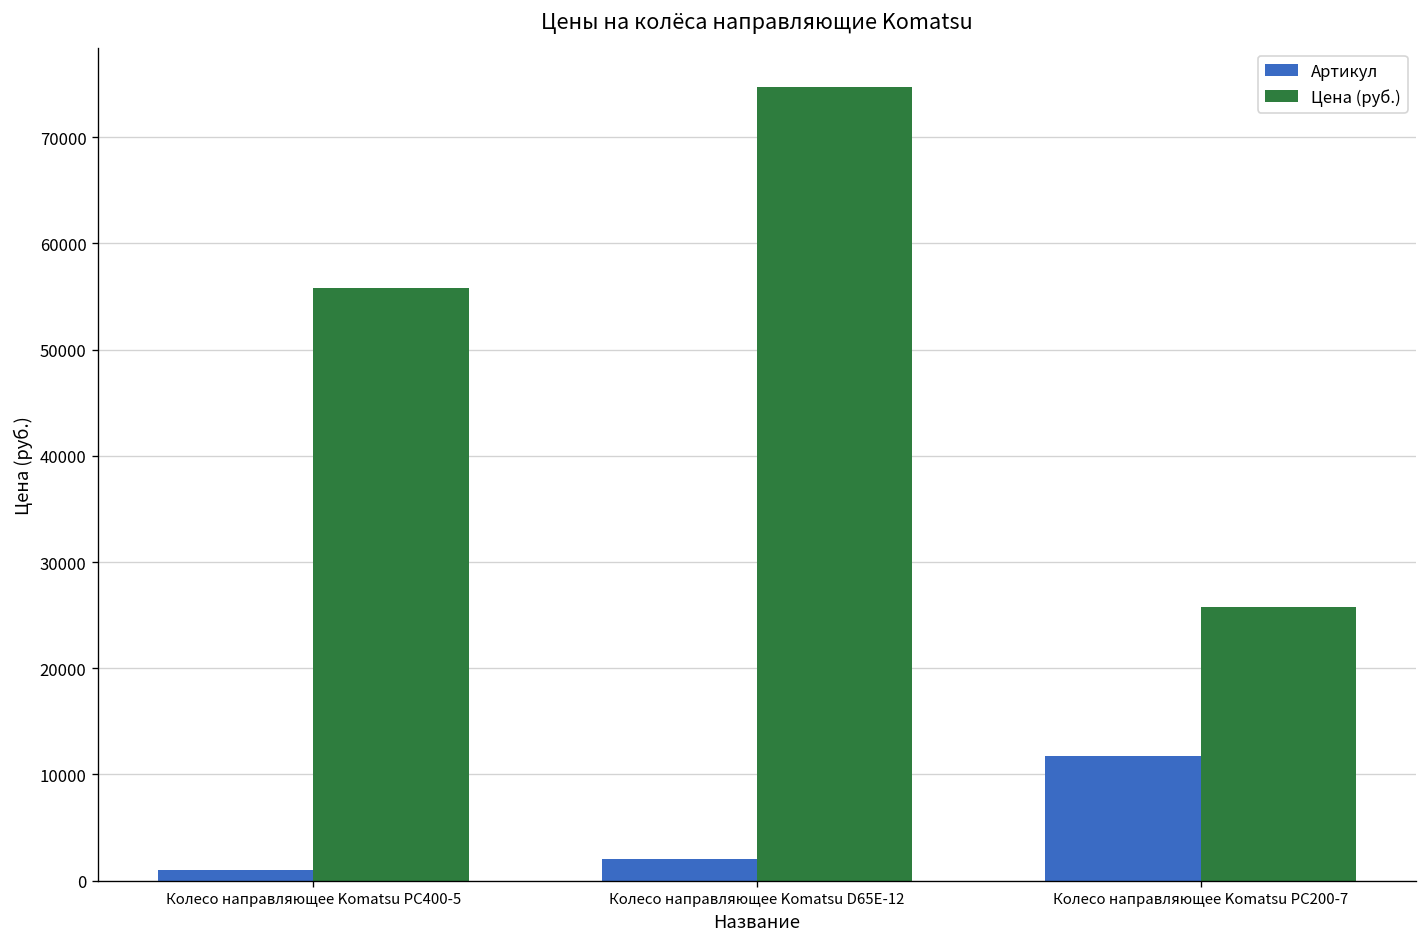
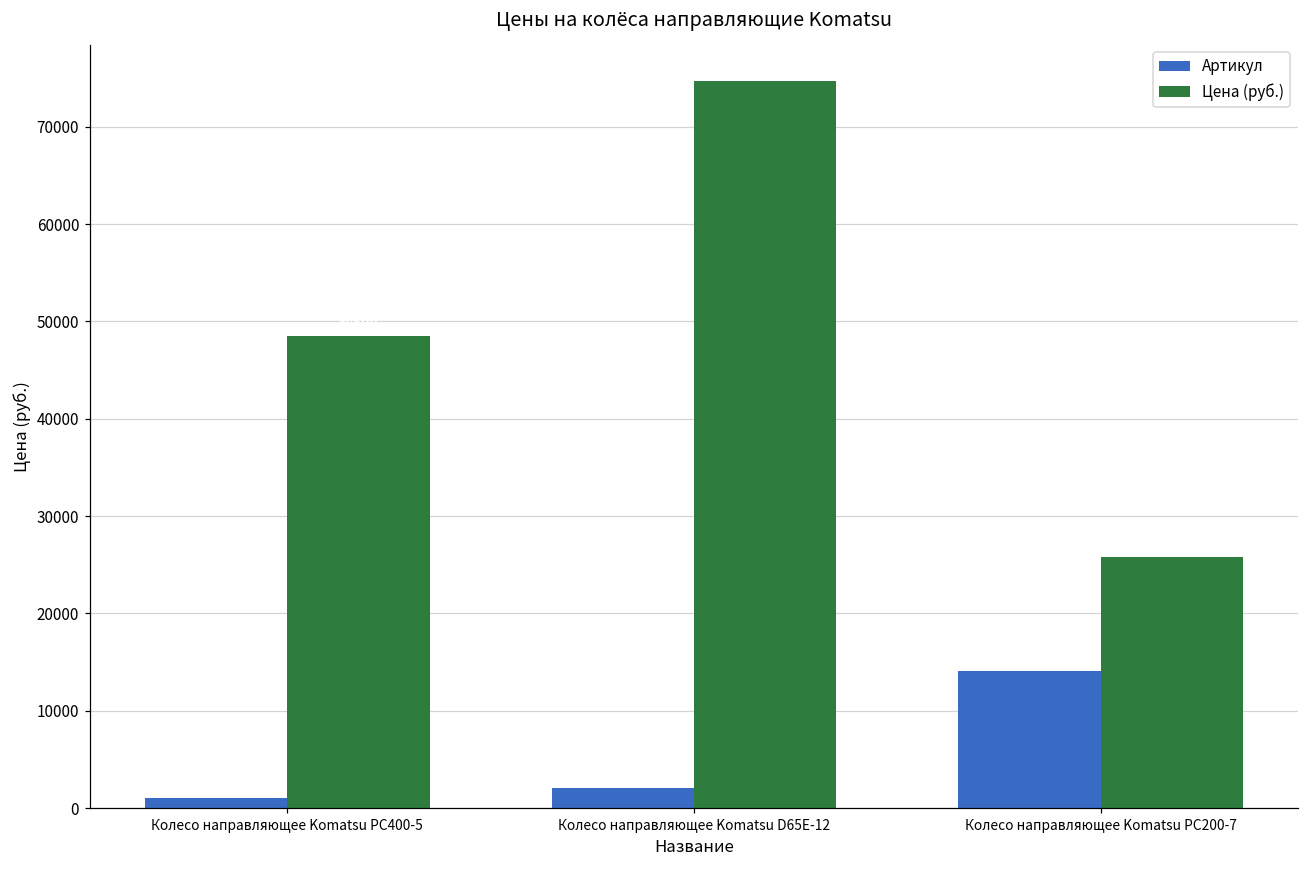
  {
    "Артикул": {
      "Колесо направляющее Komatsu PC400-5": 1000,
      "Колесо направляющее Komatsu D65E-12": 2000,
-     "Колесо направляющее Komatsu PC200-7": 12000
+     "Колесо направляющее Komatsu PC200-7": 14000
    },
    "Цена (руб.)": {
-     "Колесо направляющее Komatsu PC400-5": 56000,
+     "Колесо направляющее Komatsu PC400-5": 49000,
      "Колесо направляющее Komatsu D65E-12": 75000,
      "Колесо направляющее Komatsu PC200-7": 26000
    }
  }
